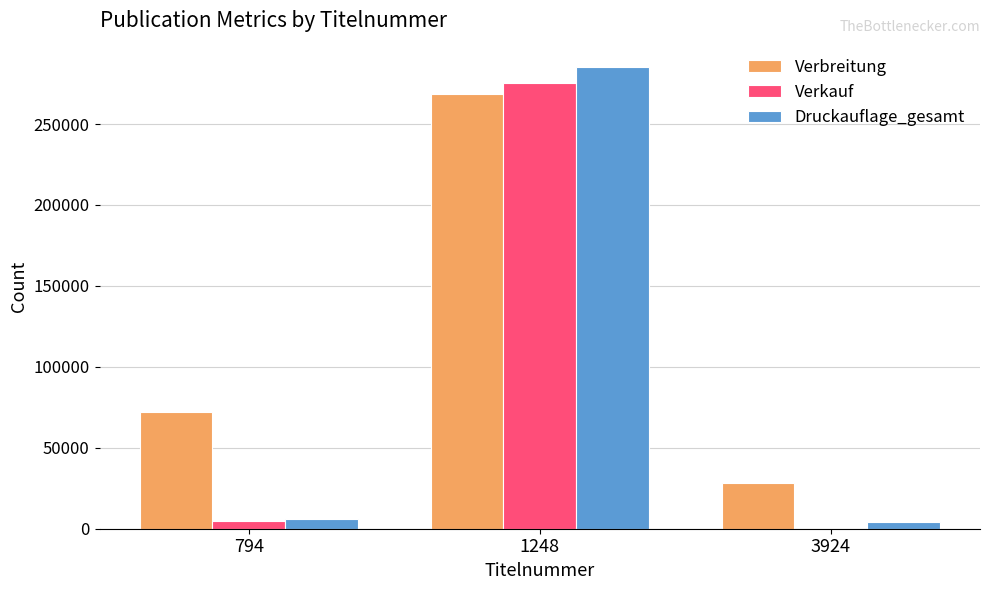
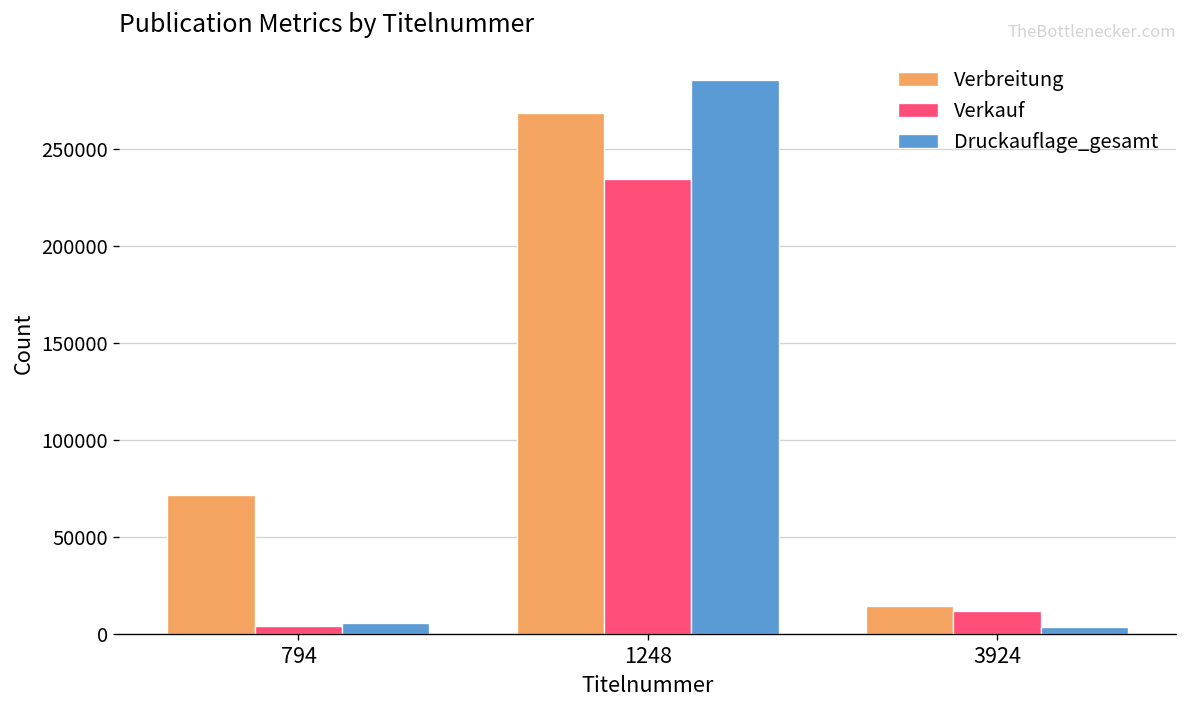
  {
    "Verbreitung": {
      "794": 72000,
      "1248": 269000,
-     "3924": 28000
+     "3924": 14000
    },
    "Verkauf": {
      "794": 4000,
-     "1248": 276000,
-     "3924": 0
+     "1248": 235000,
+     "3924": 12000
    },
    "Druckauflage_gesamt": {
      "794": 6000,
      "1248": 285000,
      "3924": 4000
    }
  }
